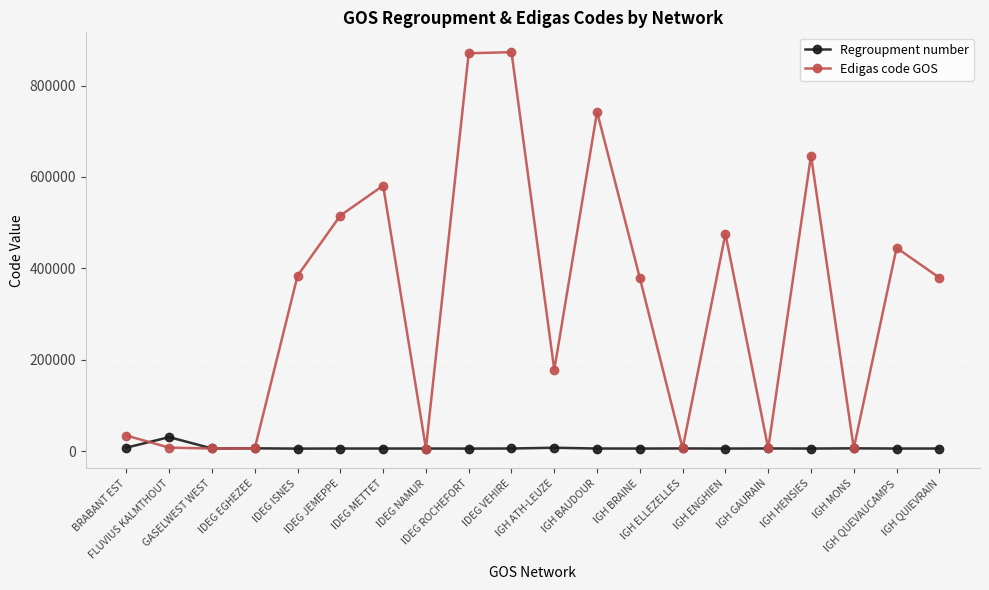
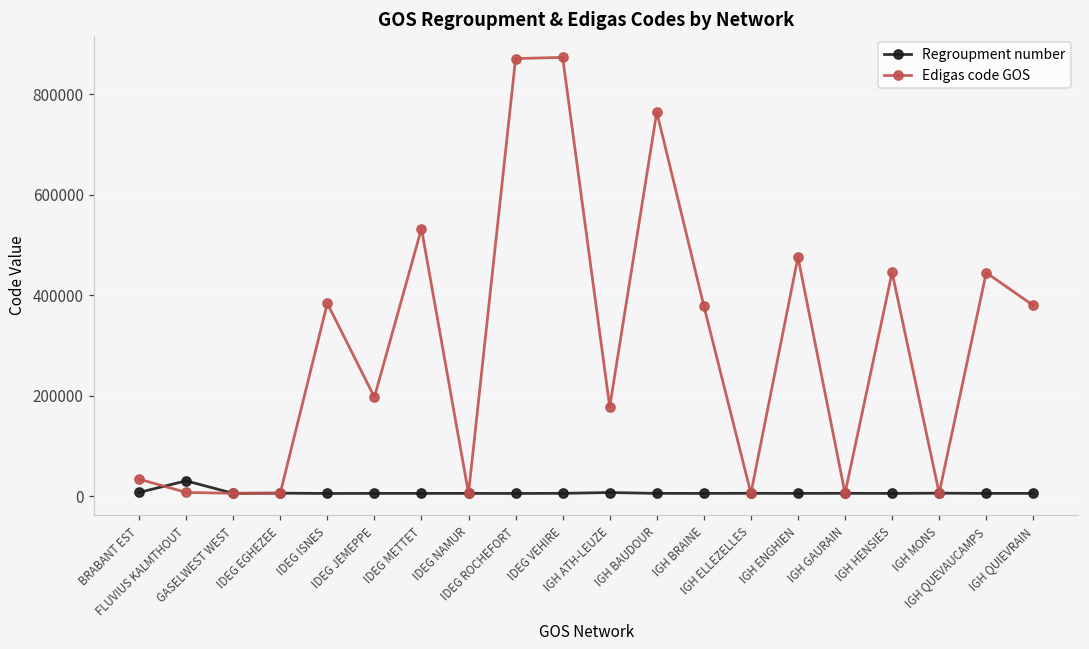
  {
    "Regroupment number": {
      "BRABANT EST": 10000,
      "FLUVIUS KALMTHOUT": 30000,
      "IDEG ISNES": 10000,
      "IDEG JEMEPPE": 10000,
      "IDEG METTET": 10000,
      "IDEG ROCHEFORT": 10000,
      "IDEG VEHIRE": 10000,
      "IGH ATH-LEUZE": 10000,
      "IGH BAUDOUR": 10000,
      "IGH BRAINE": 10000,
      "IGH ENGHIEN": 10000,
      "IGH HENSIES": 10000,
      "IGH QUEVAUCAMPS": 10000,
      "IGH QUIEVRAIN": 10000
    },
    "Edigas code GOS": {
      "BRABANT EST": 30000,
      "FLUVIUS KALMTHOUT": 10000,
      "IDEG ISNES": 380000,
-     "IDEG JEMEPPE": 520000,
-     "IDEG METTET": 580000,
+     "IDEG JEMEPPE": 200000,
+     "IDEG METTET": 530000,
      "IDEG ROCHEFORT": 870000,
      "IDEG VEHIRE": 870000,
      "IGH ATH-LEUZE": 180000,
-     "IGH BAUDOUR": 740000,
+     "IGH BAUDOUR": 760000,
      "IGH BRAINE": 380000,
      "IGH ENGHIEN": 480000,
-     "IGH HENSIES": 650000,
+     "IGH HENSIES": 450000,
      "IGH QUEVAUCAMPS": 440000,
      "IGH QUIEVRAIN": 380000
    }
  }
